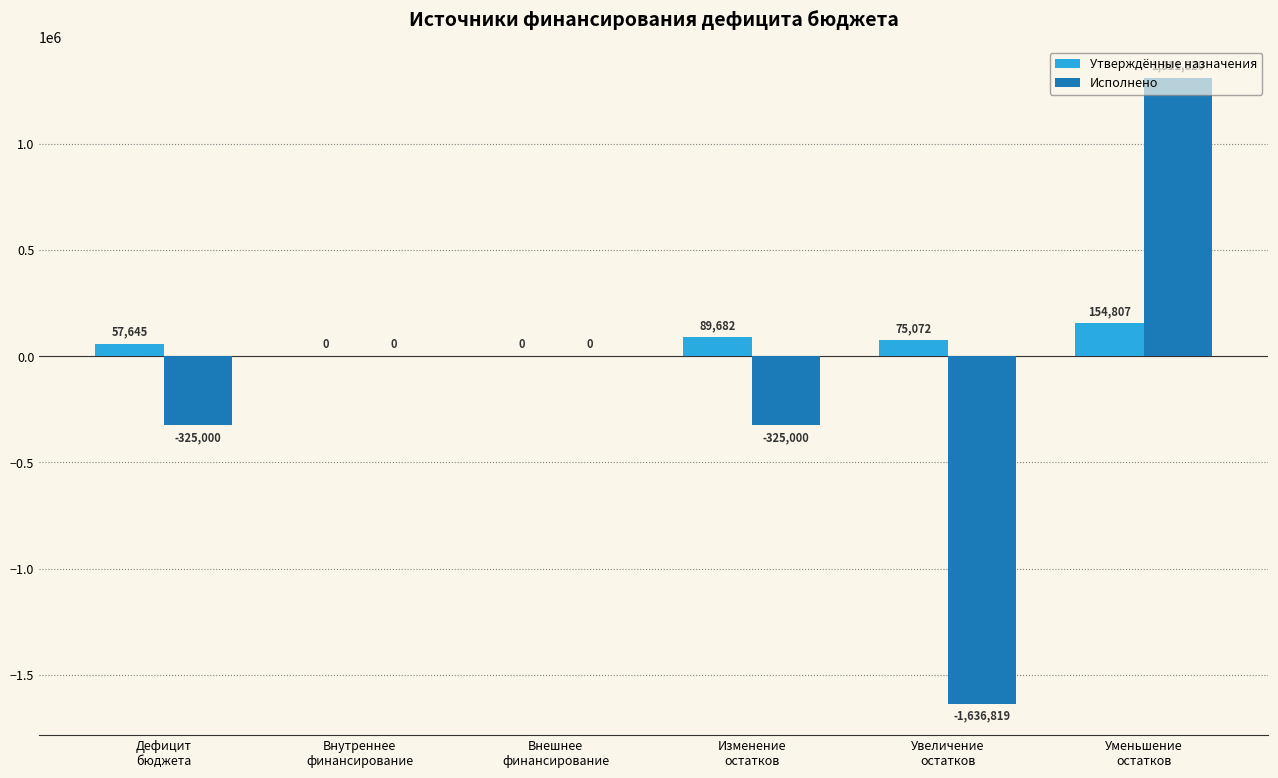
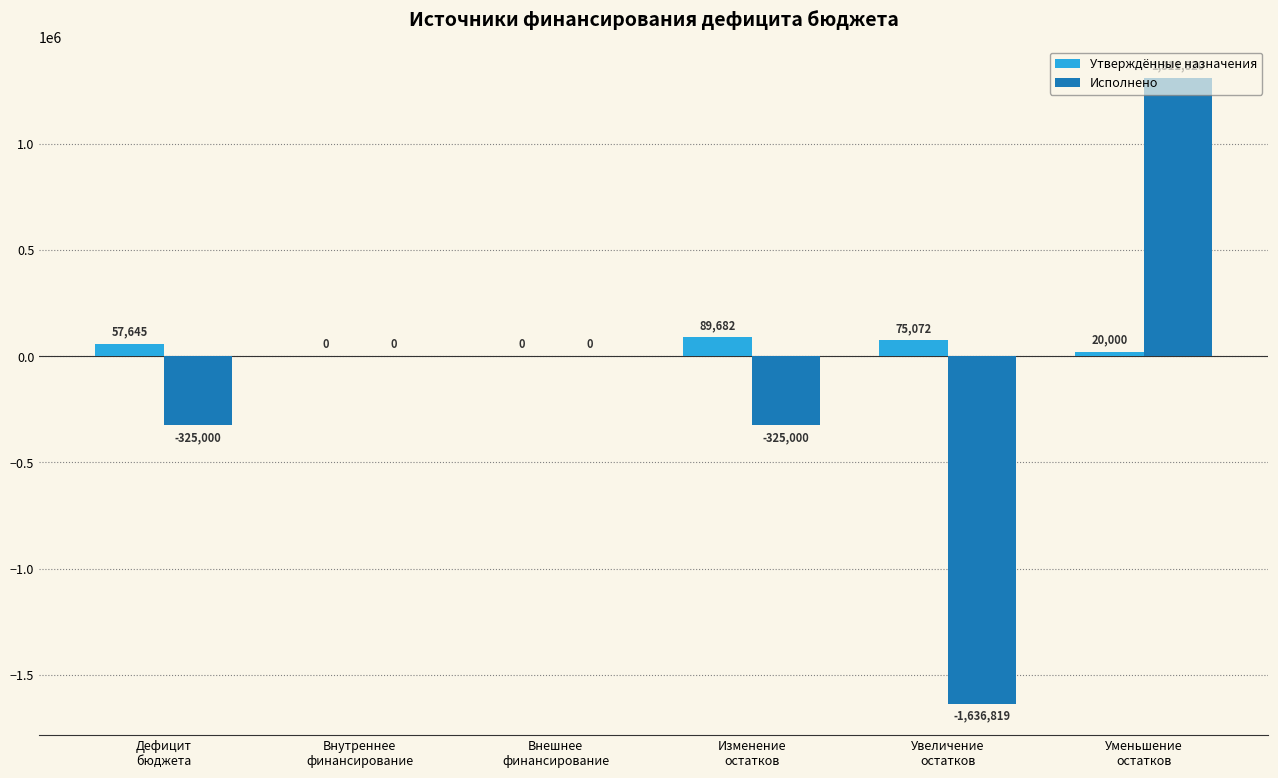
  {
    "Утверждённые назначения": {
      "Дефицит бюджета": "57,645",
      "Внутреннее финансирование": "0",
      "Внешнее финансирование": "0",
      "Изменение остатков": "89,682",
      "Увеличение остатков": "75,072",
-     "Уменьшение остатков": "154,807"
+     "Уменьшение остатков": "20,000"
    },
    "Исполнено": {
      "Дефицит бюджета": "-325,000",
      "Внутреннее финансирование": "0",
      "Внешнее финансирование": "0",
      "Изменение остатков": "-325,000",
      "Увеличение остатков": "-1,636,819"
    }
  }
